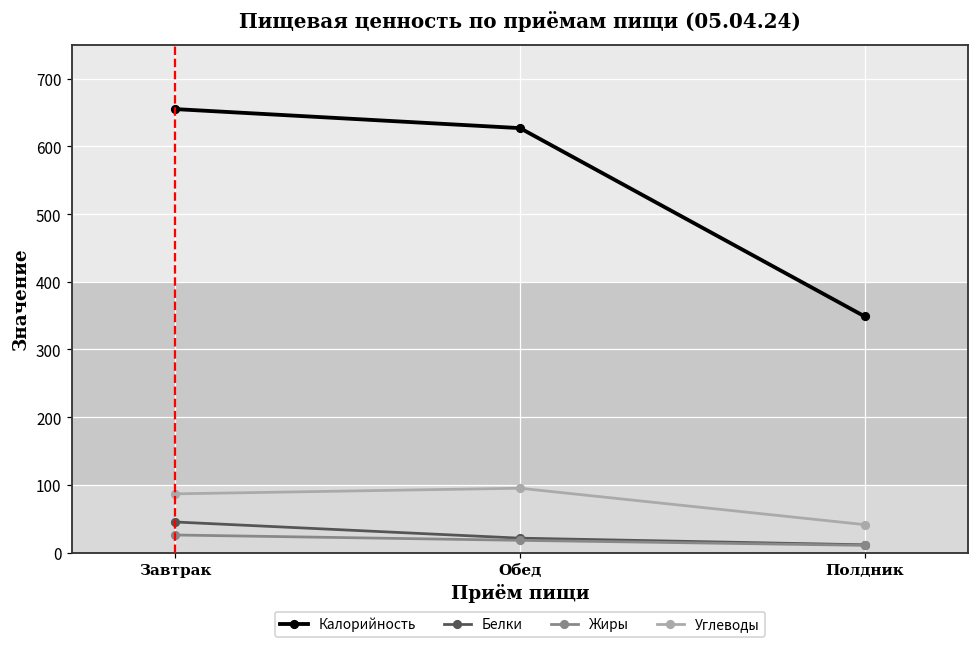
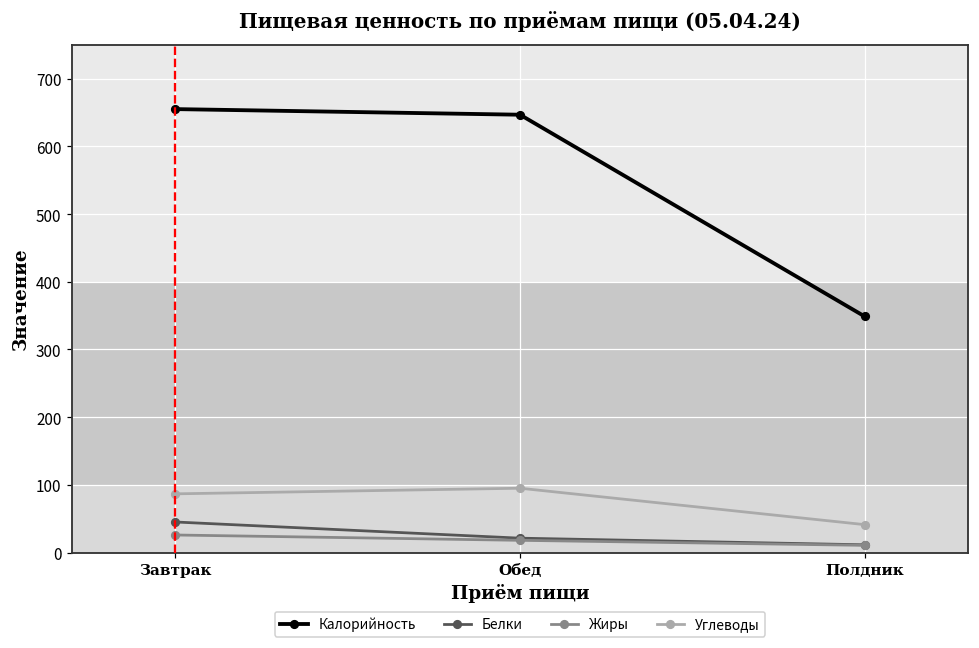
  {
    "Калорийность": {
      "Завтрак": 660,
-     "Обед": 630,
+     "Обед": 650,
      "Полдник": 350
    },
    "Белки": {
      "Завтрак": 50
    }
  }
